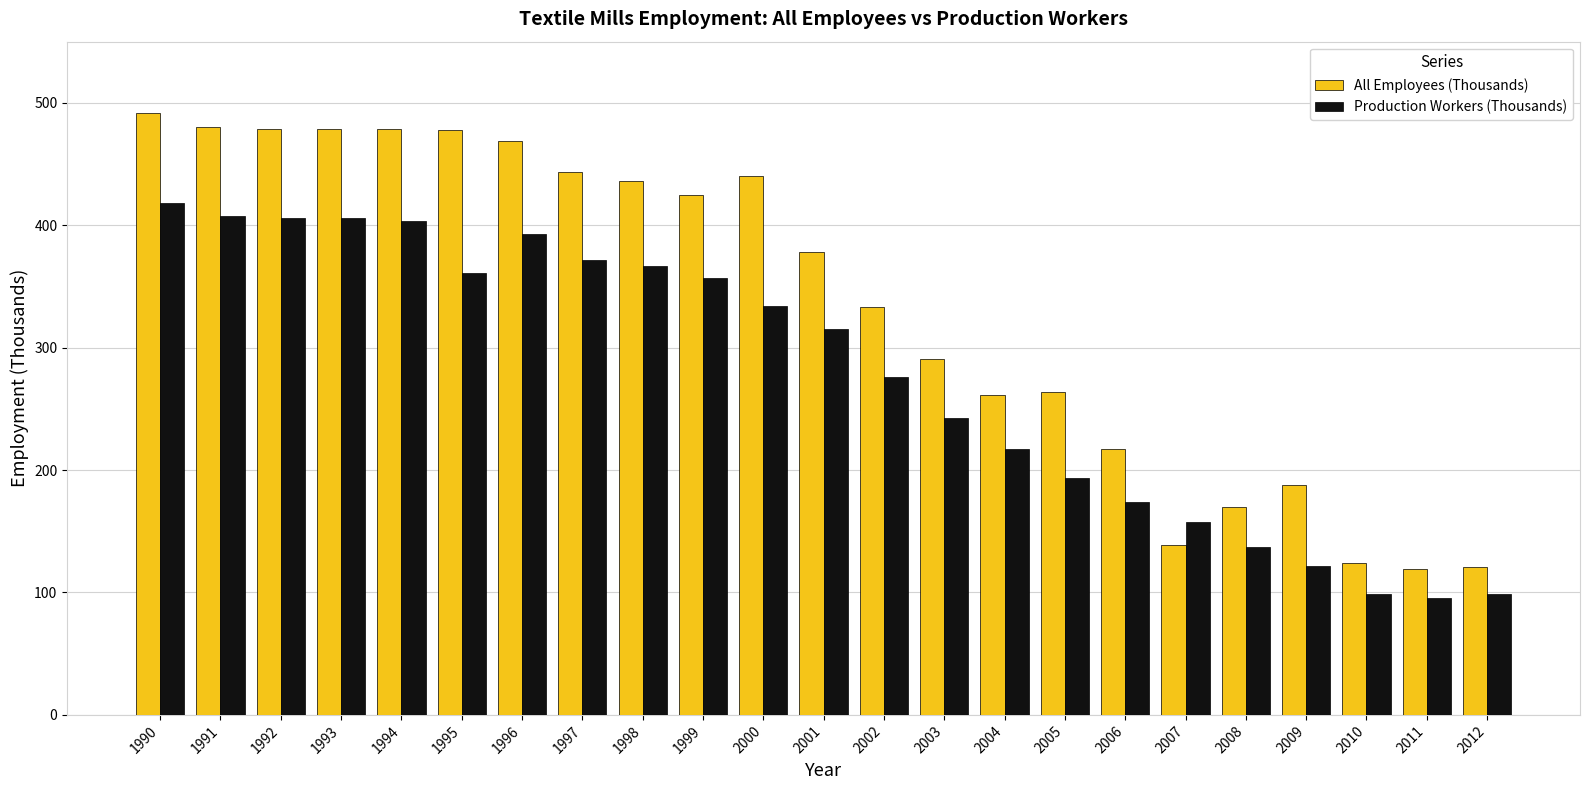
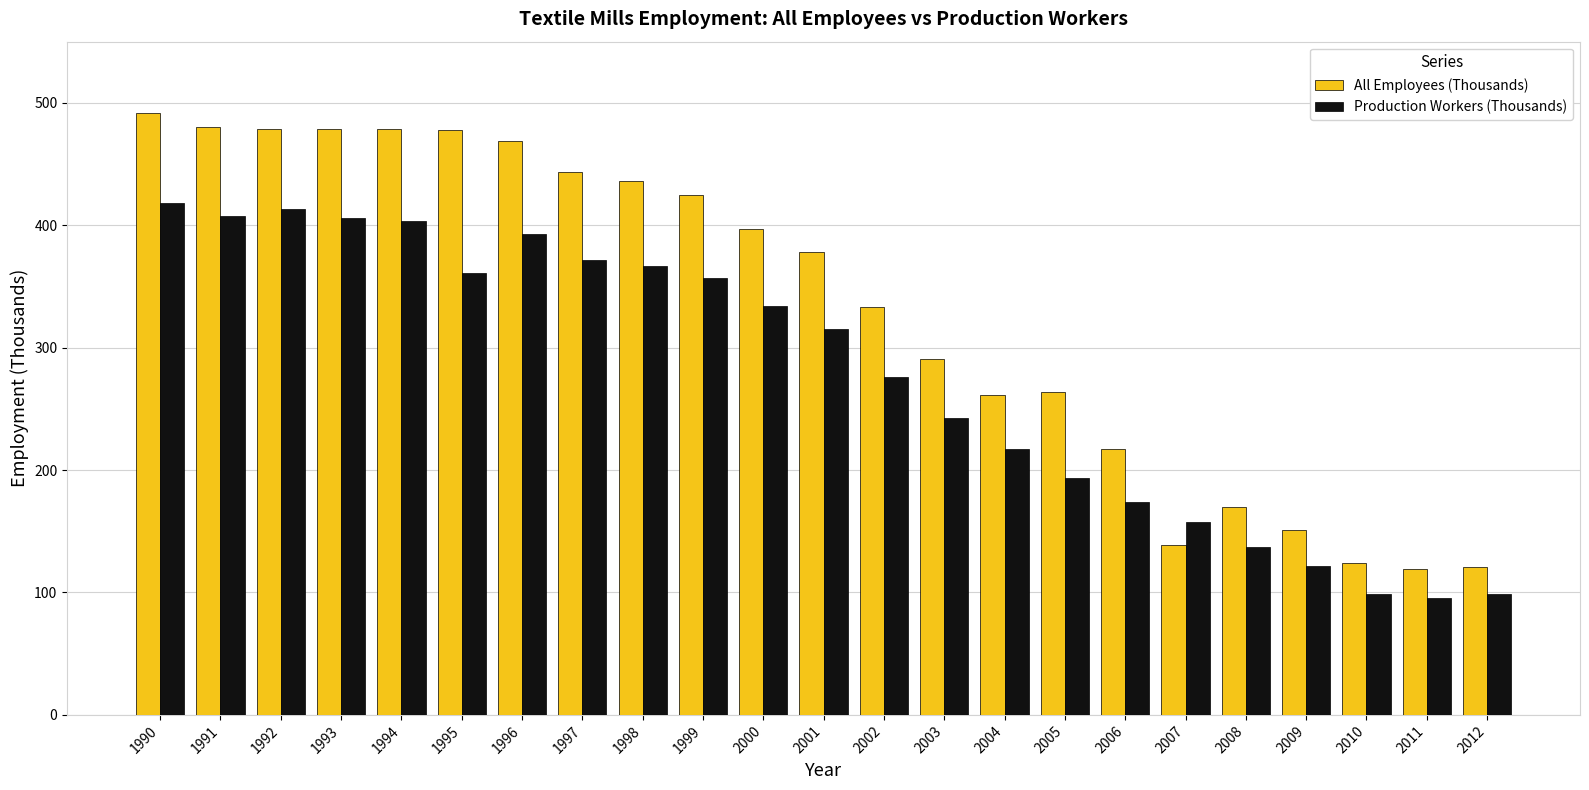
  {
    "All Employees (Thousands)": {
      "1990": 492,
      "1991": 480,
      "1992": 479,
      "1993": 479,
      "1994": 479,
      "1995": 478,
      "1996": 469,
      "1997": 443,
      "1998": 436,
      "1999": 425,
-     "2000": 441,
+     "2000": 397,
      "2001": 378,
      "2002": 333,
      "2003": 291,
      "2004": 261,
      "2005": 264,
      "2006": 218,
      "2007": 139,
      "2008": 170,
-     "2009": 188,
+     "2009": 151,
      "2010": 124,
      "2011": 119,
      "2012": 120
    },
    "Production Workers (Thousands)": {
      "1990": 418,
      "1991": 407,
-     "1992": 406,
+     "1992": 413,
      "1993": 406,
      "1994": 404,
      "1995": 361,
      "1996": 393,
      "1997": 372,
      "1998": 367,
      "1999": 357,
      "2000": 334,
      "2001": 315,
      "2002": 276,
      "2003": 242,
      "2004": 217,
      "2005": 194,
      "2006": 174,
      "2007": 158,
      "2008": 137,
      "2009": 122,
      "2010": 99,
      "2011": 96,
      "2012": 99
    }
  }
